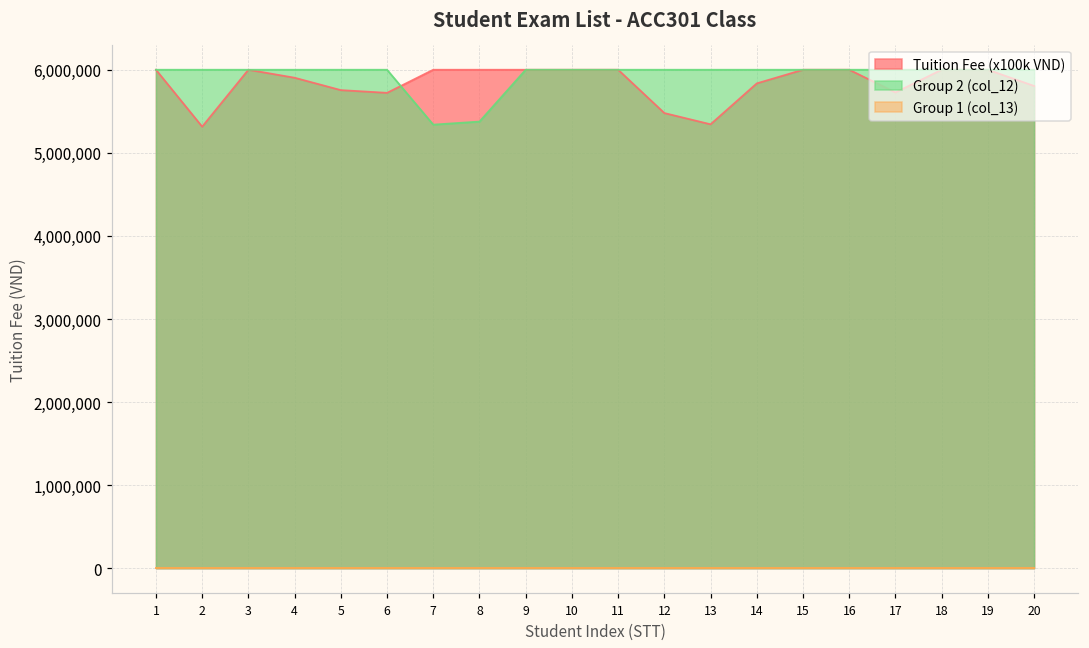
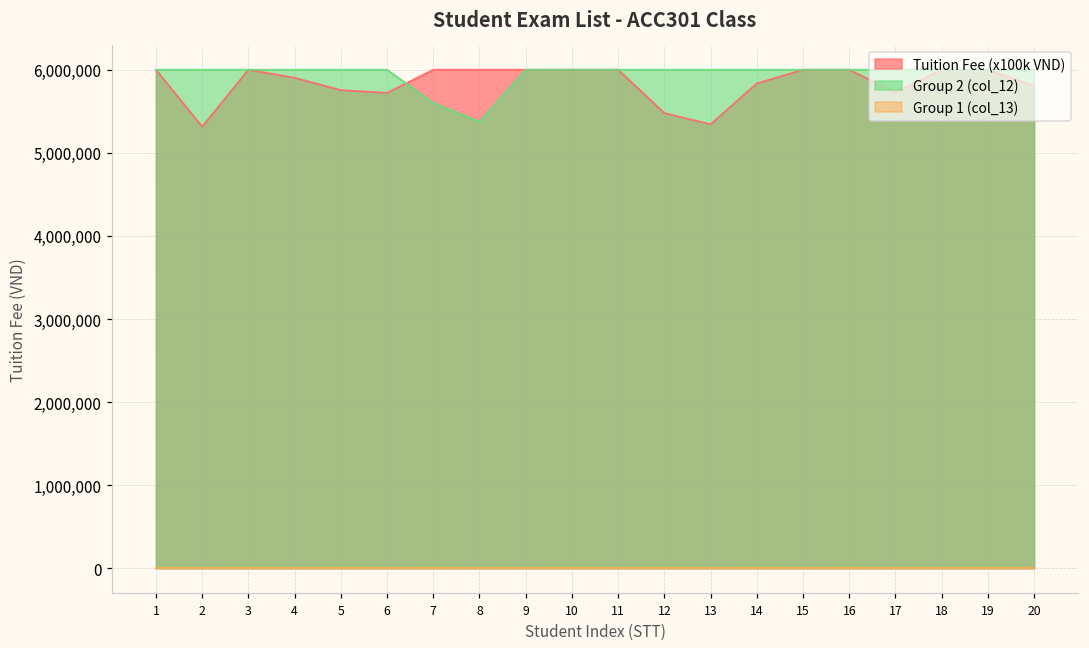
  {
    "Tuition Fee (x100k VND)": {
      "2": "5,300,000",
      "4": "5,900,000",
      "5": "5,800,000",
      "6": "5,700,000",
      "7": "6,000,000",
      "8": "6,000,000",
      "12": "5,500,000",
      "13": "5,300,000",
      "14": "5,800,000"
    },
    "Group 2 (col_12)": {
      "2": "6,000,000",
      "4": "6,000,000",
      "5": "6,000,000",
      "6": "6,000,000",
-     "7": "5,300,000",
+     "7": "5,600,000",
      "8": "5,400,000",
      "12": "6,000,000",
      "13": "6,000,000",
      "14": "6,000,000"
    },
    "Group 1 (col_13)": {
      "1": "0",
      "2": "0",
      "3": "0",
      "4": "0",
      "5": "0",
      "6": "0",
      "7": "0",
      "8": "0",
      "9": "0",
      "10": "0",
      "11": "0",
      "12": "0",
      "13": "0",
      "14": "0",
      "15": "0",
      "16": "0",
      "17": "0",
      "18": "0",
      "19": "0",
      "20": "0"
    }
  }
